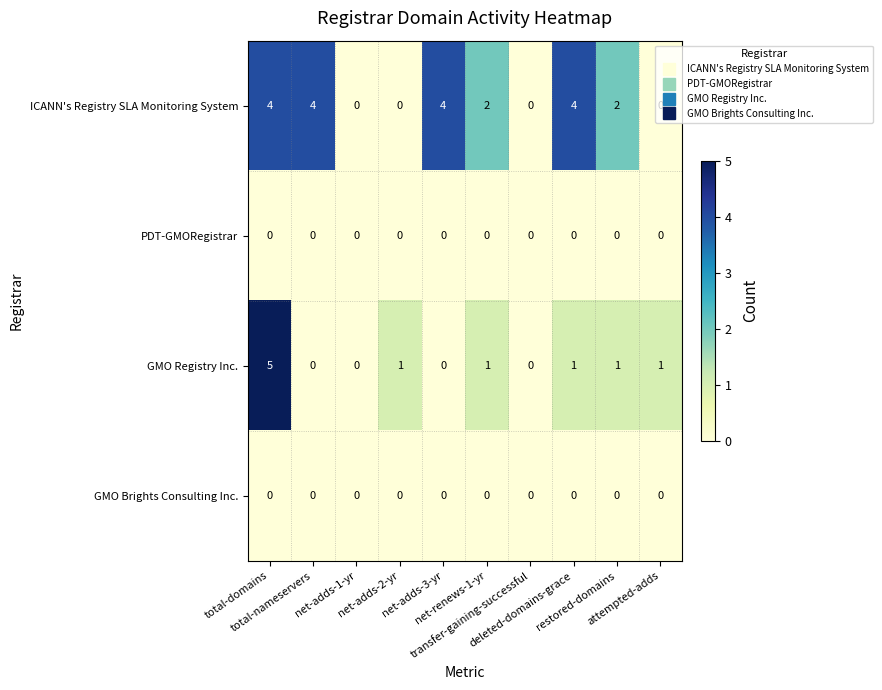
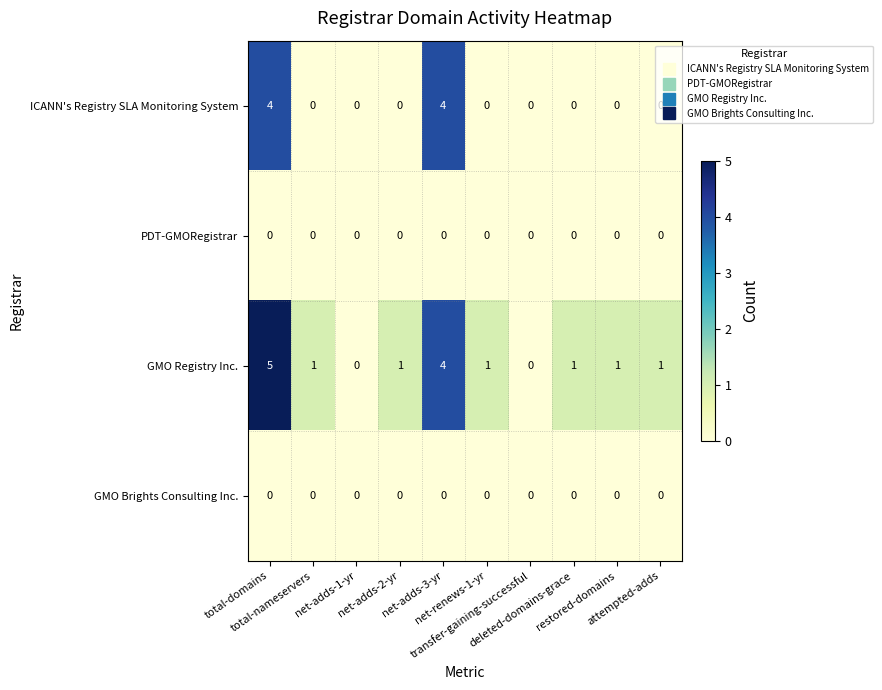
  {
    "ICANN's Registry SLA Monitoring System": {
      "total-domains": 4,
-     "total-nameservers": 4,
+     "total-nameservers": 0,
      "net-adds-1-yr": 0,
      "net-adds-2-yr": 0,
      "net-adds-3-yr": 4,
-     "net-renews-1-yr": 2,
+     "net-renews-1-yr": 0,
      "transfer-gaining-successful": 0,
-     "deleted-domains-grace": 4,
-     "restored-domains": 2
+     "deleted-domains-grace": 0,
+     "restored-domains": 0
    },
    "PDT-GMORegistrar": {
      "total-domains": 0,
      "total-nameservers": 0,
      "net-adds-1-yr": 0,
      "net-adds-2-yr": 0,
      "net-adds-3-yr": 0,
      "net-renews-1-yr": 0,
      "transfer-gaining-successful": 0,
      "deleted-domains-grace": 0,
      "restored-domains": 0,
      "attempted-adds": 0
    },
    "GMO Registry Inc.": {
      "total-domains": 5,
-     "total-nameservers": 0,
+     "total-nameservers": 1,
      "net-adds-1-yr": 0,
      "net-adds-2-yr": 1,
-     "net-adds-3-yr": 0,
+     "net-adds-3-yr": 4,
      "net-renews-1-yr": 1,
      "transfer-gaining-successful": 0,
      "deleted-domains-grace": 1,
      "restored-domains": 1,
      "attempted-adds": 1
    },
    "GMO Brights Consulting Inc.": {
      "total-domains": 0,
      "total-nameservers": 0,
      "net-adds-1-yr": 0,
      "net-adds-2-yr": 0,
      "net-adds-3-yr": 0,
      "net-renews-1-yr": 0,
      "transfer-gaining-successful": 0,
      "deleted-domains-grace": 0,
      "restored-domains": 0,
      "attempted-adds": 0
    }
  }
